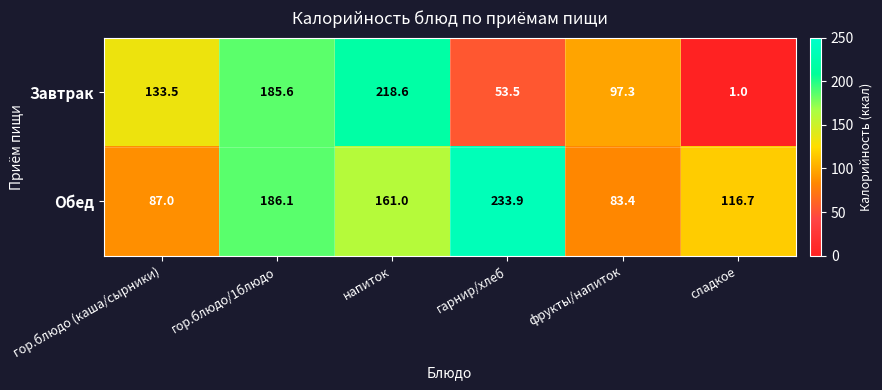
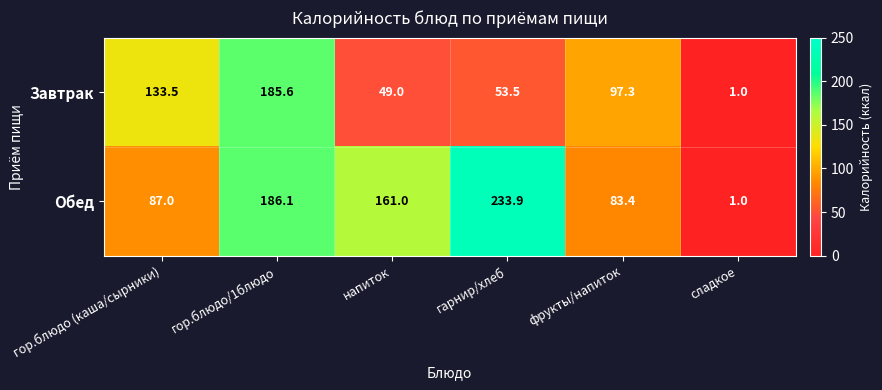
  {
    "Завтрак": {
      "гор.блюдо (каша/сырники)": 133.5,
      "гор.блюдо/1блюдо": 185.6,
-     "напиток": 218.6,
+     "напиток": 49.0,
      "гарнир/хлеб": 53.5,
      "фрукты/напиток": 97.3,
      "сладкое": 1.0
    },
    "Обед": {
      "гор.блюдо (каша/сырники)": 87.0,
      "гор.блюдо/1блюдо": 186.1,
      "напиток": 161.0,
      "гарнир/хлеб": 233.9,
      "фрукты/напиток": 83.4,
-     "сладкое": 116.7
+     "сладкое": 1.0
    }
  }
